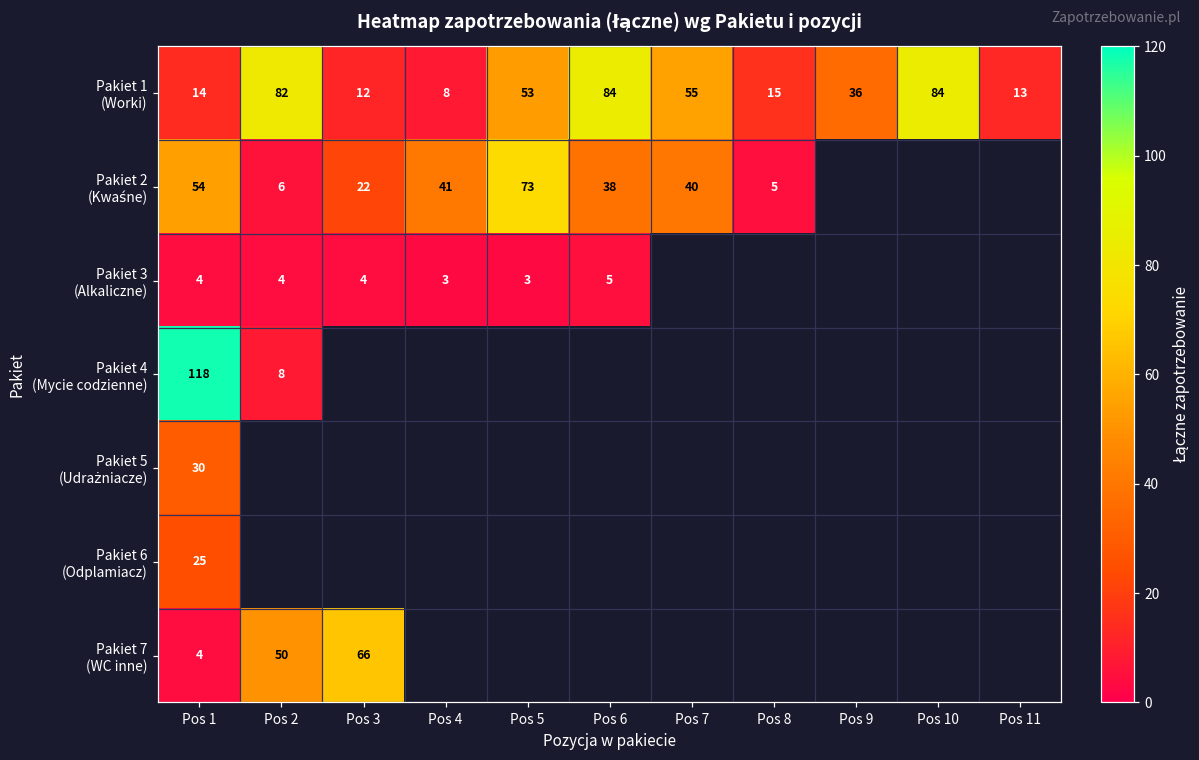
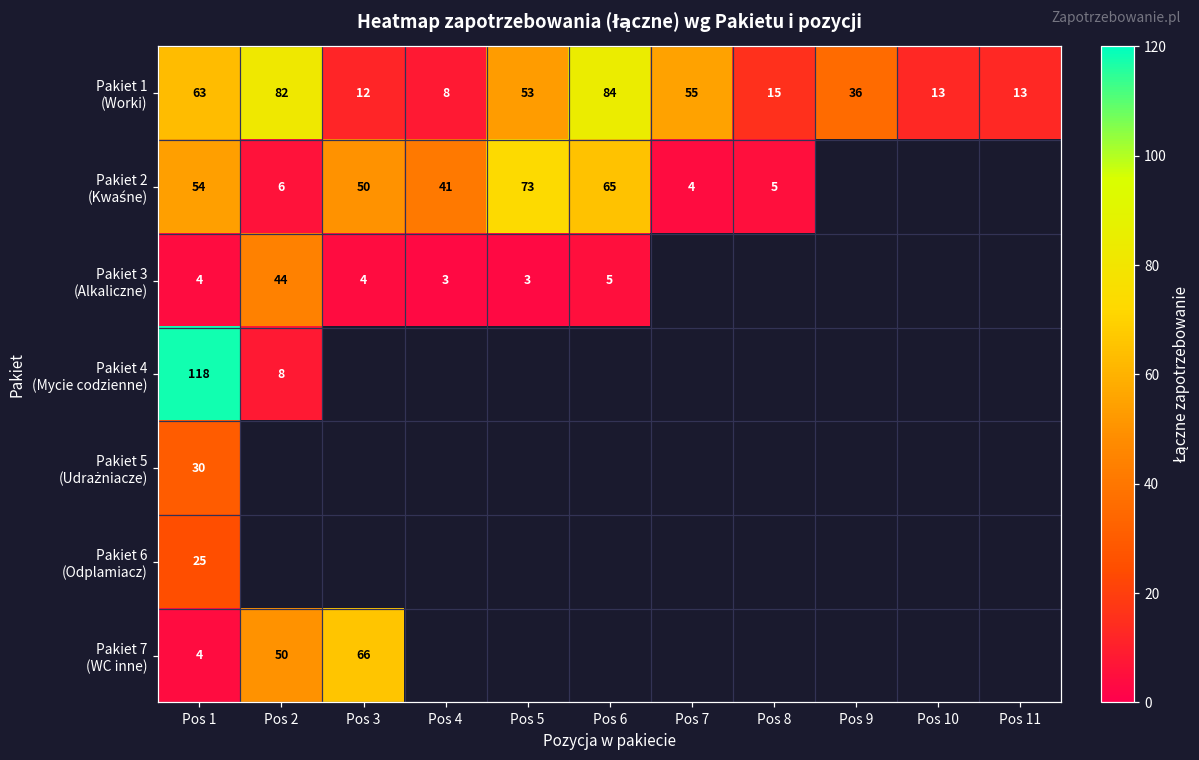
  {
    "Pakiet 1 (Worki)": {
-     "Pos 1": 14,
+     "Pos 1": 63,
      "Pos 2": 82,
      "Pos 3": 12,
      "Pos 4": 8,
      "Pos 5": 53,
      "Pos 6": 84,
      "Pos 7": 55,
      "Pos 8": 15,
      "Pos 9": 36,
-     "Pos 10": 84,
+     "Pos 10": 13,
      "Pos 11": 13
    },
    "Pakiet 2 (Kwaśne)": {
      "Pos 1": 54,
      "Pos 2": 6,
-     "Pos 3": 22,
+     "Pos 3": 50,
      "Pos 4": 41,
      "Pos 5": 73,
-     "Pos 6": 38,
-     "Pos 7": 40,
+     "Pos 6": 65,
+     "Pos 7": 4,
      "Pos 8": 5
    },
    "Pakiet 3 (Alkaliczne)": {
      "Pos 1": 4,
-     "Pos 2": 4,
+     "Pos 2": 44,
      "Pos 3": 4,
      "Pos 4": 3,
      "Pos 5": 3,
      "Pos 6": 5
    },
    "Pakiet 4 (Mycie codzienne)": {
      "Pos 1": 118,
      "Pos 2": 8
    },
    "Pakiet 5 (Udrażniacze)": {
      "Pos 1": 30
    },
    "Pakiet 6 (Odplamiacz)": {
      "Pos 1": 25
    },
    "Pakiet 7 (WC inne)": {
      "Pos 1": 4,
      "Pos 2": 50,
      "Pos 3": 66
    }
  }
